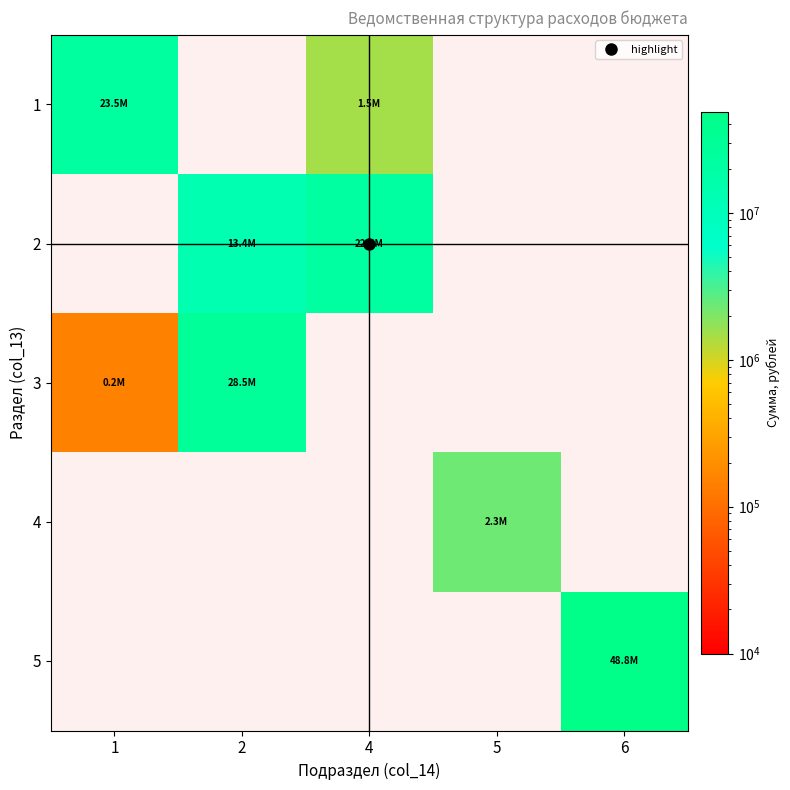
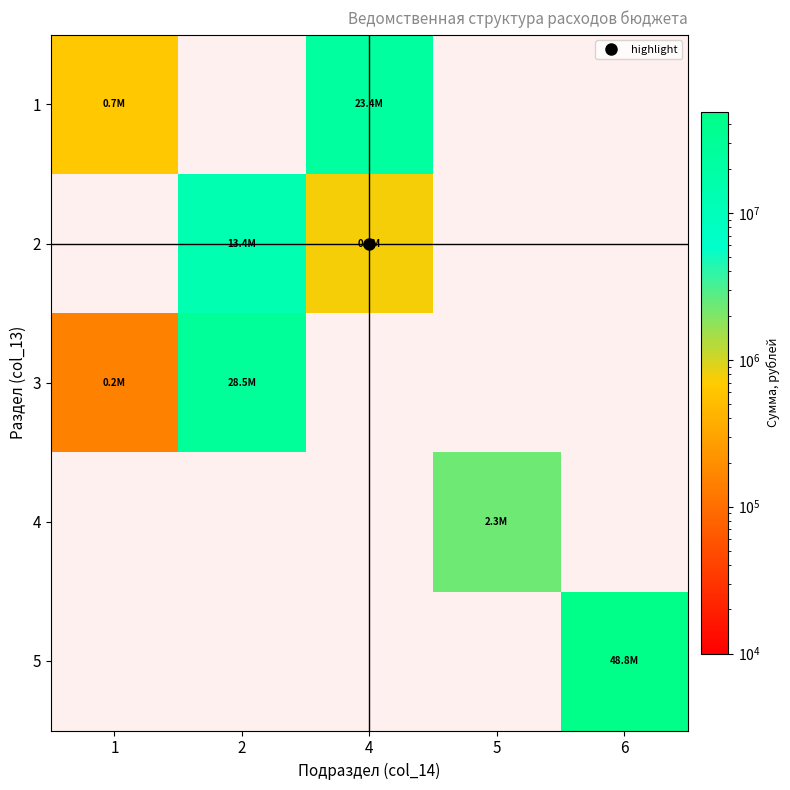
  {
    "1": {
-     "1": "23.5M",
-     "4": "1.5M"
+     "1": "0.7M",
+     "4": "23.4M"
    },
    "2": {
      "2": "13.4M",
-     "4": "22.6M"
+     "4": "0.8M"
    },
    "3": {
      "1": "0.2M",
      "2": "28.5M"
    },
    "4": {
      "5": "2.3M"
    },
    "5": {
      "6": "48.8M"
    }
  }
